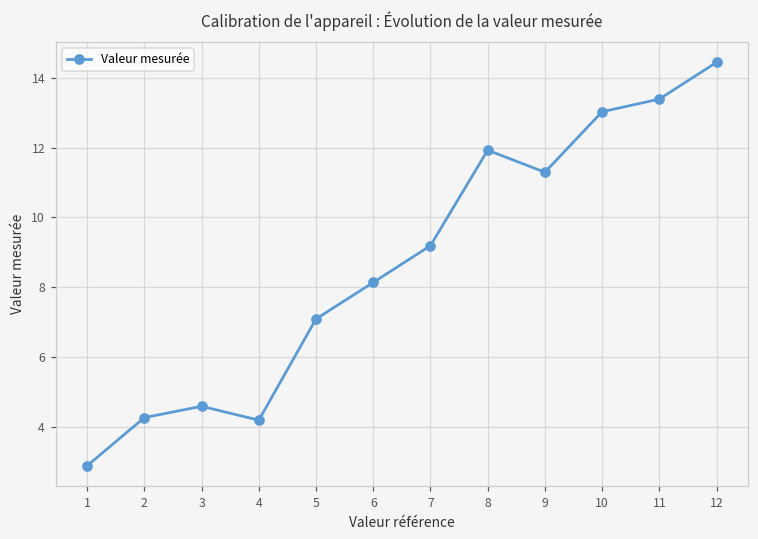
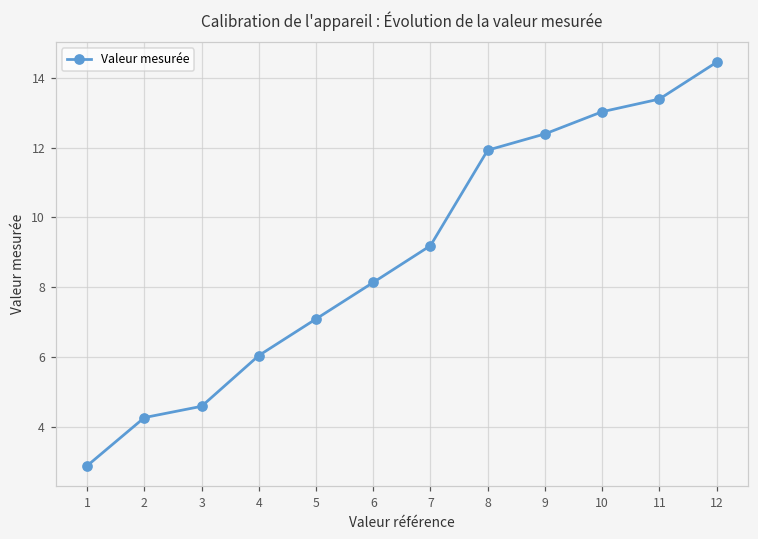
  {
    "1": 2.9,
    "2": 4.3,
    "3": 4.6,
-   "4": 4.2,
+   "4": 6.0,
    "5": 7.1,
    "6": 8.1,
    "7": 9.2,
    "8": 11.9,
-   "9": 11.3,
+   "9": 12.4,
    "10": 13.0,
    "11": 13.4,
    "12": 14.5
  }
